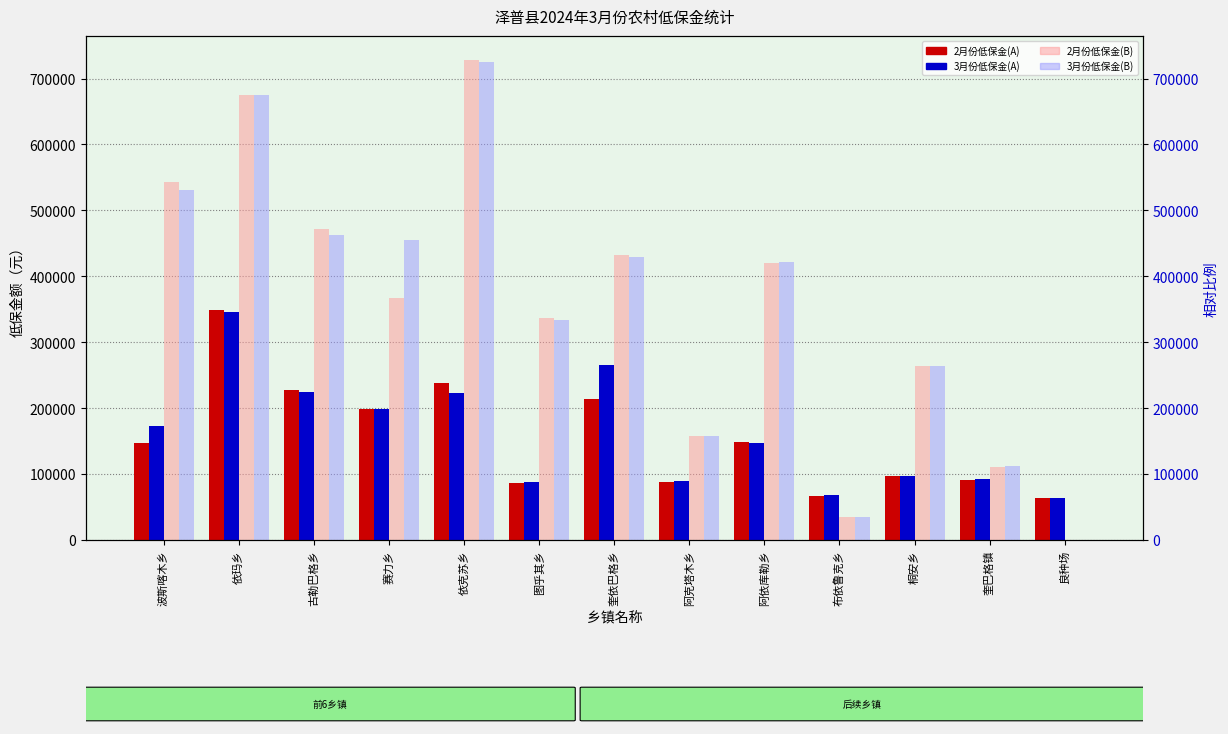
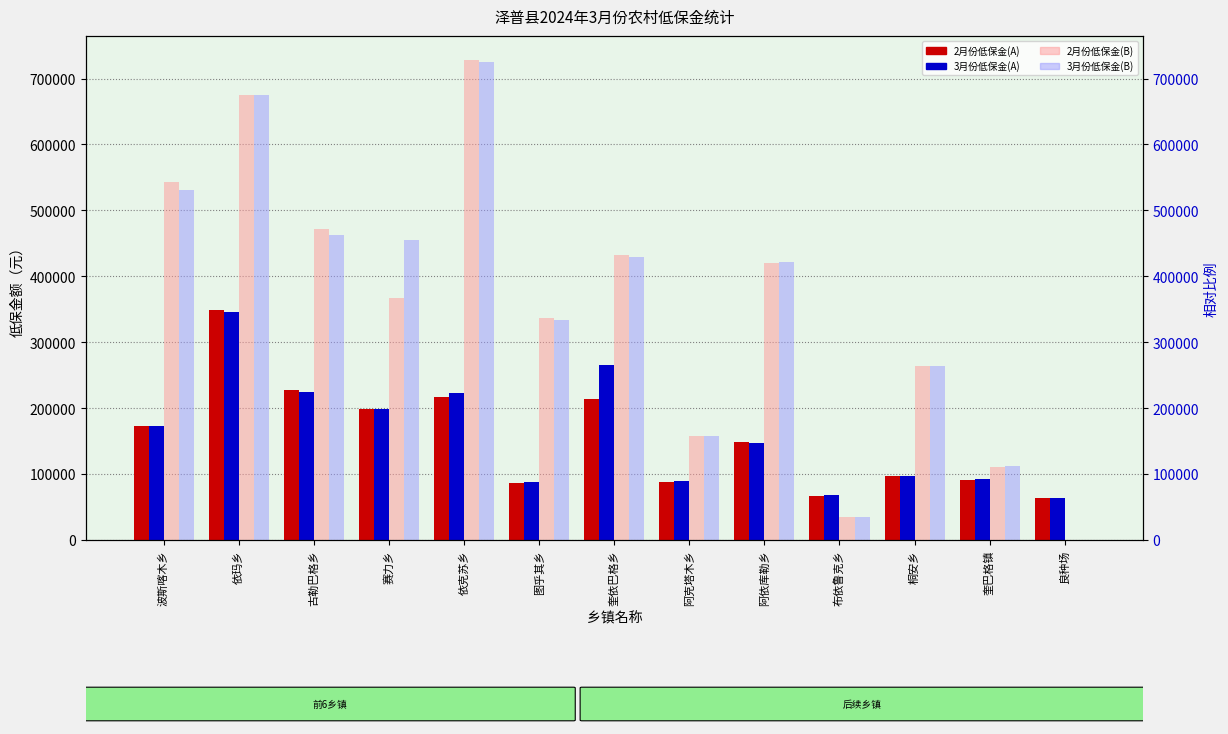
  {
    "2月份低保金(A)": {
-     "波斯喀木乡": 150000,
+     "波斯喀木乡": 170000,
      "依玛乡": 350000,
      "古勒巴格乡": 230000,
      "赛力乡": 200000,
-     "依克苏乡": 240000,
+     "依克苏乡": 220000,
      "图乎其乡": 90000,
      "奎依巴格乡": 210000,
      "阿克塔木乡": 90000,
      "阿依库勒乡": 150000,
      "布依鲁克乡": 70000,
      "桐安乡": 100000,
      "奎巴格镇": 90000,
      "良种场": 60000
    },
    "3月份低保金(A)": {
      "波斯喀木乡": 170000,
      "依玛乡": 350000,
      "古勒巴格乡": 220000,
      "赛力乡": 200000,
      "依克苏乡": 220000,
      "图乎其乡": 90000,
      "奎依巴格乡": 260000,
      "阿克塔木乡": 90000,
      "阿依库勒乡": 150000,
      "布依鲁克乡": 70000,
      "桐安乡": 100000,
      "奎巴格镇": 90000,
      "良种场": 60000
    },
    "2月份低保金(B)": {
      "波斯喀木乡": 540000,
      "依玛乡": 680000,
      "古勒巴格乡": 470000,
      "赛力乡": 370000,
      "依克苏乡": 730000,
      "图乎其乡": 340000,
      "奎依巴格乡": 430000,
      "阿克塔木乡": 160000,
      "阿依库勒乡": 420000,
      "布依鲁克乡": 40000,
      "桐安乡": 260000,
      "奎巴格镇": 110000,
      "良种场": 0
    },
    "3月份低保金(B)": {
      "波斯喀木乡": 530000,
      "依玛乡": 680000,
      "古勒巴格乡": 460000,
      "赛力乡": 450000,
      "依克苏乡": 730000,
      "图乎其乡": 330000,
      "奎依巴格乡": 430000,
      "阿克塔木乡": 160000,
      "阿依库勒乡": 420000,
      "布依鲁克乡": 40000,
      "桐安乡": 260000,
      "奎巴格镇": 110000,
      "良种场": 0
    }
  }
